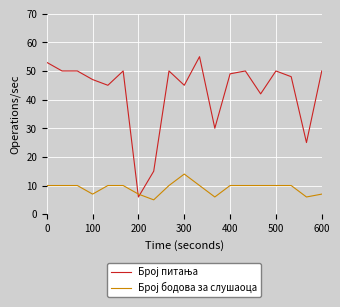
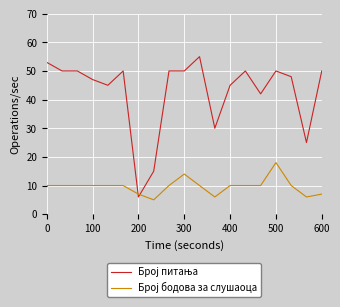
  {
    "Број питања": {
      "0": 53,
      "100": 47,
      "200": 6,
-     "300": 45,
-     "400": 49,
+     "300": 50,
+     "400": 45,
      "500": 50,
      "600": 50
    },
    "Број бодова за слушаоца": {
      "0": 10,
-     "100": 7,
+     "100": 10,
      "200": 7,
      "300": 14,
      "400": 10,
-     "500": 10,
+     "500": 18,
      "600": 7
    }
  }
